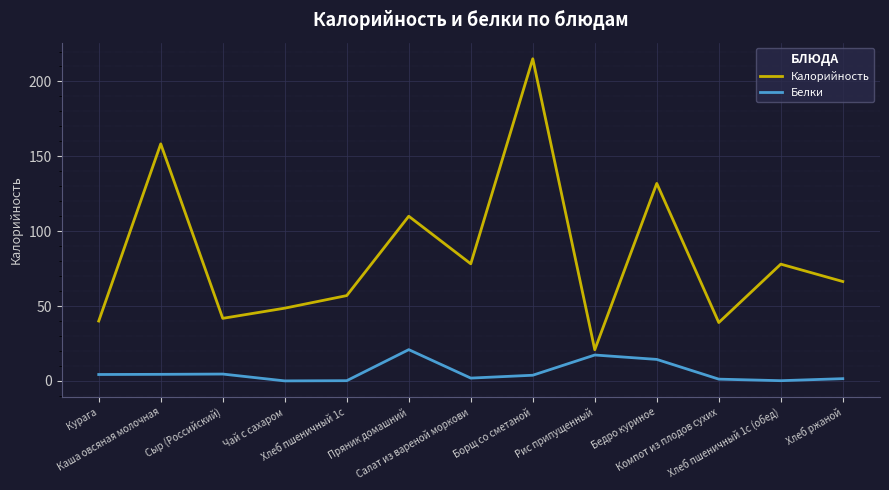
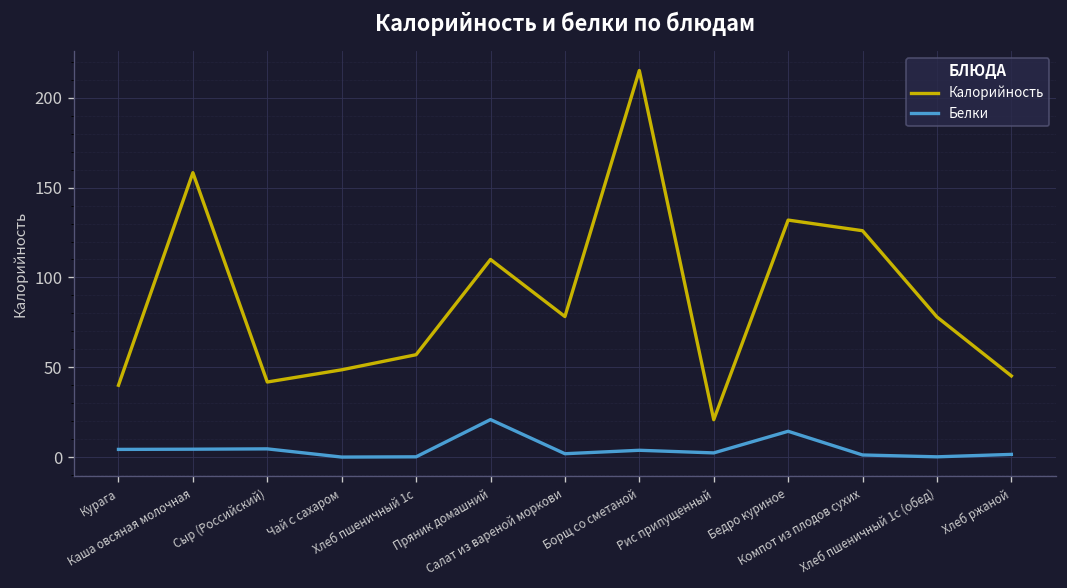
  {
    "Калорийность": {
      "Курага": 40,
      "Каша овсяная молочная": 158,
      "Сыр (Российский)": 42,
      "Чай с сахаром": 49,
      "Хлеб пшеничный 1с": 57,
      "Пряник домашний": 110,
      "Салат из вареной моркови": 78,
      "Борщ со сметаной": 215,
      "Рис припущенный": 21,
      "Бедро куриное": 132,
-     "Компот из плодов сухих": 39,
+     "Компот из плодов сухих": 126,
      "Хлеб пшеничный 1с (обед)": 78,
-     "Хлеб ржаной": 66
+     "Хлеб ржаной": 45
    },
    "Белки": {
      "Курага": 4,
      "Каша овсяная молочная": 4,
      "Сыр (Российский)": 5,
      "Чай с сахаром": 0,
      "Хлеб пшеничный 1с": 0,
      "Пряник домашний": 21,
      "Салат из вареной моркови": 2,
      "Борщ со сметаной": 4,
-     "Рис припущенный": 17,
+     "Рис припущенный": 2,
      "Бедро куриное": 14,
      "Компот из плодов сухих": 1,
      "Хлеб пшеничный 1с (обед)": 0,
      "Хлеб ржаной": 2
    }
  }
